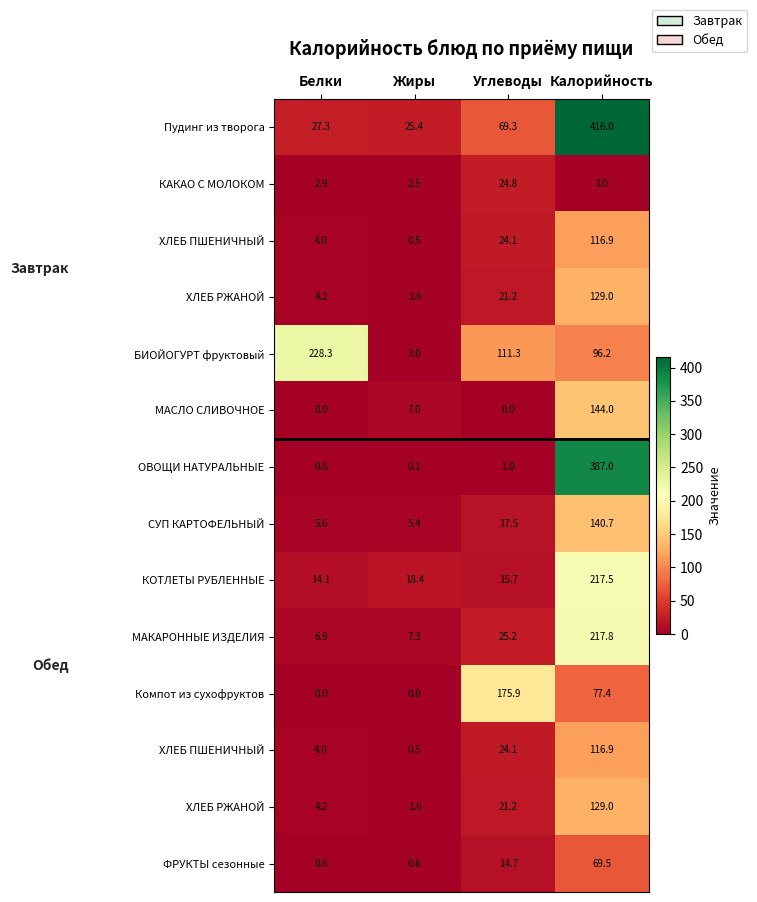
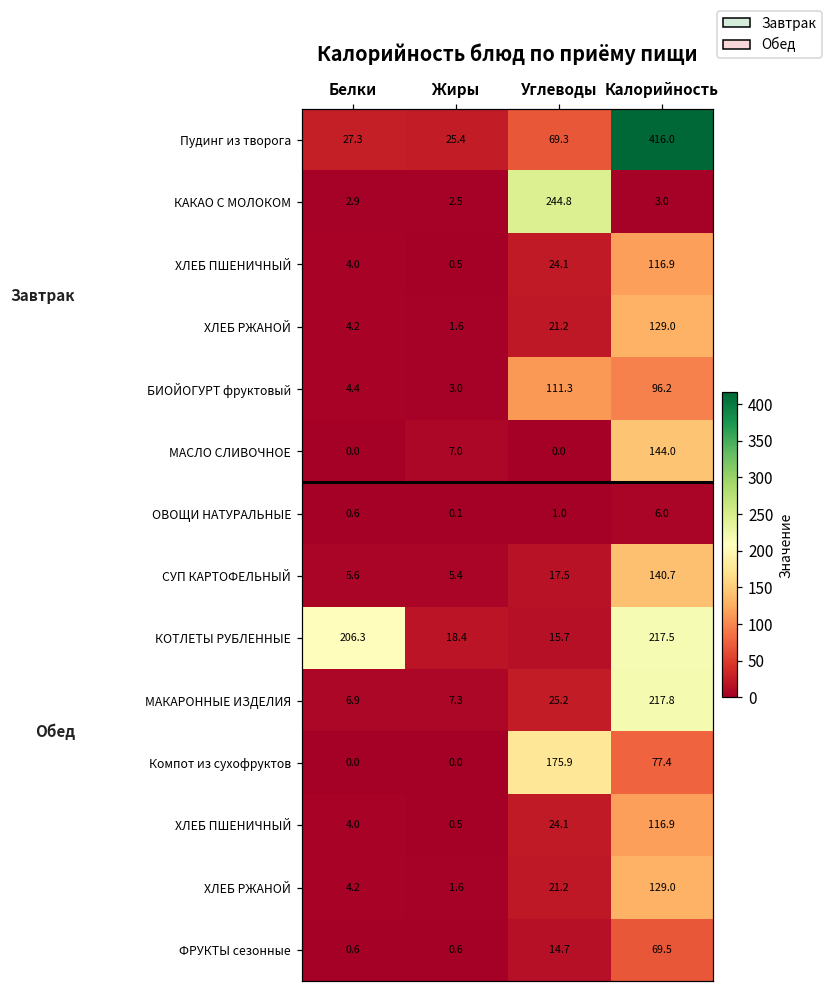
  {
    "Пудинг из творога": {
      "Белки": 27.3,
      "Жиры": 25.4,
      "Углеводы": 69.3,
      "Калорийность": 416.0
    },
    "КАКАО С МОЛОКОМ": {
      "Белки": 2.9,
      "Жиры": 2.5,
-     "Углеводы": 24.8,
+     "Углеводы": 244.8,
      "Калорийность": 3.0
    },
    "БИОЙОГУРТ фруктовый": {
-     "Белки": 228.3,
+     "Белки": 4.4,
      "Жиры": 3.0,
      "Углеводы": 111.3,
      "Калорийность": 96.2
    },
    "МАСЛО СЛИВОЧНОЕ": {
      "Белки": 0.0,
      "Жиры": 7.0,
      "Углеводы": 0.0,
      "Калорийность": 144.0
    },
    "ОВОЩИ НАТУРАЛЬНЫЕ": {
      "Белки": 0.6,
      "Жиры": 0.1,
      "Углеводы": 1.0,
-     "Калорийность": 387.0
+     "Калорийность": 6.0
    },
    "СУП КАРТОФЕЛЬНЫЙ": {
      "Белки": 5.6,
      "Жиры": 5.4,
      "Углеводы": 17.5,
      "Калорийность": 140.7
    },
    "КОТЛЕТЫ РУБЛЕННЫЕ": {
-     "Белки": 14.1,
+     "Белки": 206.3,
      "Жиры": 18.4,
      "Углеводы": 15.7,
      "Калорийность": 217.5
    },
    "МАКАРОННЫЕ ИЗДЕЛИЯ": {
      "Белки": 6.9,
      "Жиры": 7.3,
      "Углеводы": 25.2,
      "Калорийность": 217.8
    },
    "Компот из сухофруктов": {
      "Белки": 0.0,
      "Жиры": 0.0,
      "Углеводы": 175.9,
      "Калорийность": 77.4
    },
    "ФРУКТЫ сезонные": {
      "Белки": 0.6,
      "Жиры": 0.6,
      "Углеводы": 14.7,
      "Калорийность": 69.5
    }
  }
